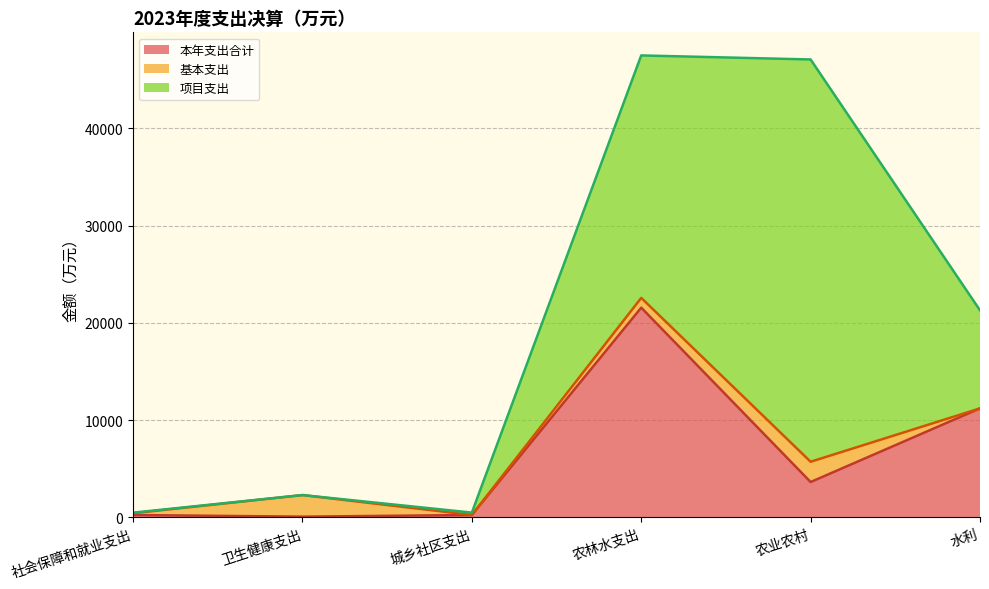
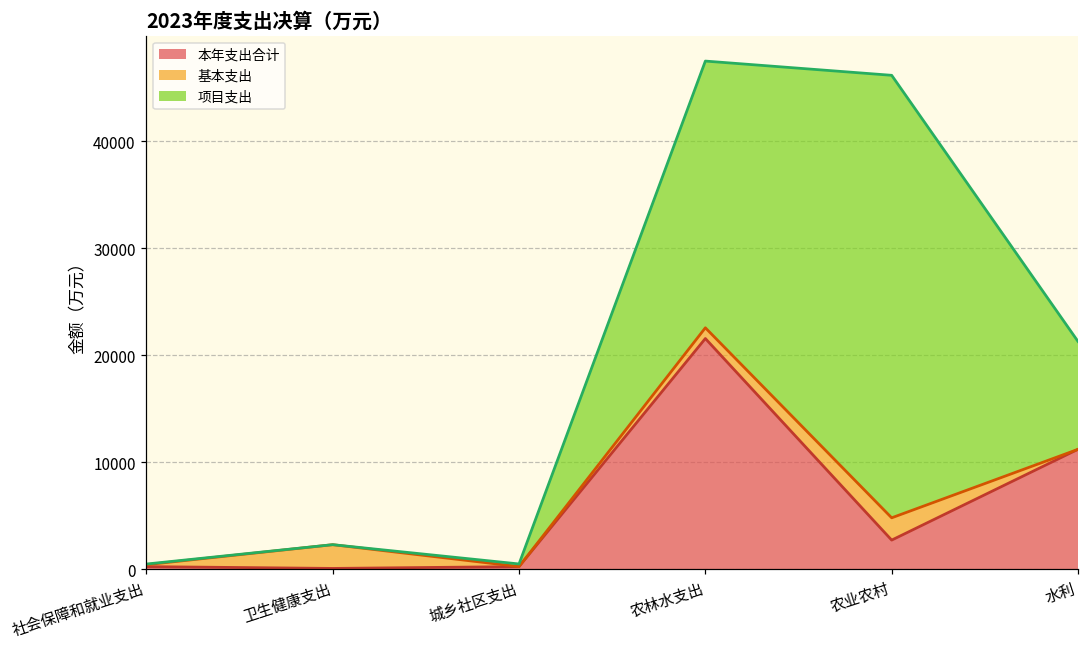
  {
    "本年支出合计": {
      "卫生健康支出": 0,
      "农林水支出": 22000,
-     "农业农村": 4000
+     "农业农村": 3000
    },
    "基本支出": {
      "农林水支出": 1000,
      "农业农村": 2000
    },
    "项目支出": {
      "农林水支出": 25000,
      "农业农村": 41000,
      "水利": 10000
    }
  }
